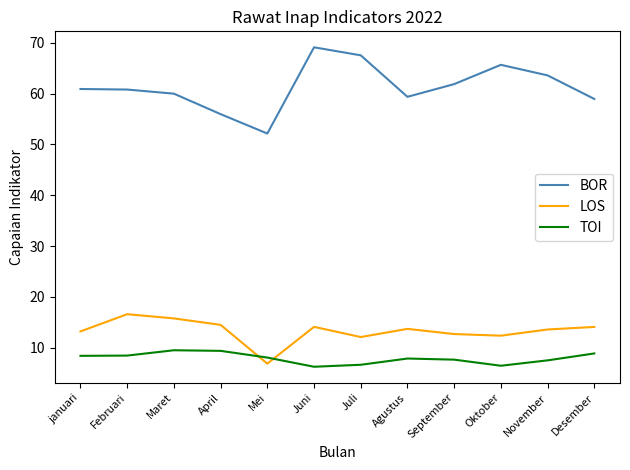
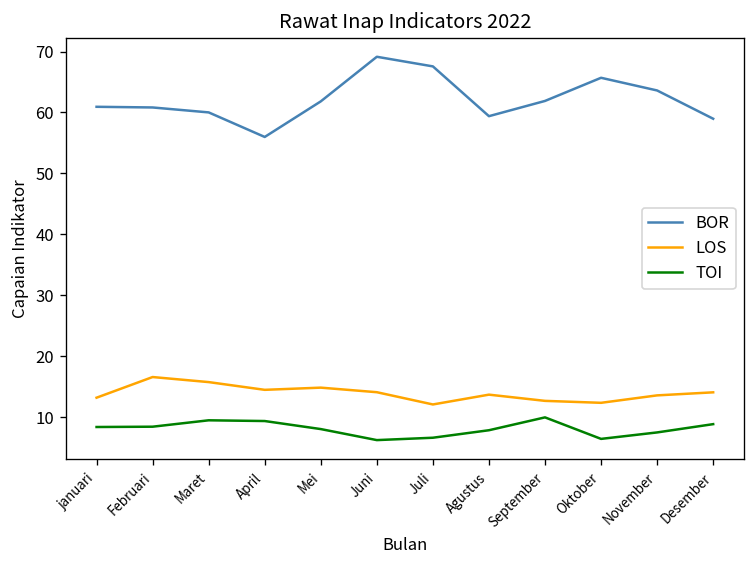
  {
    "BOR": {
      "januari": 61,
      "Februari": 61,
      "Maret": 60,
      "April": 56,
-     "Mei": 52,
+     "Mei": 62,
      "Juni": 69,
      "Juli": 68,
      "Agustus": 59,
      "September": 62,
      "Oktober": 66,
      "November": 64,
      "Desember": 59
    },
    "LOS": {
      "januari": 13,
      "Februari": 17,
      "Maret": 16,
      "April": 14,
-     "Mei": 7,
+     "Mei": 15,
      "Juni": 14,
      "Juli": 12,
      "Agustus": 14,
      "September": 13,
      "Oktober": 12,
      "November": 14,
      "Desember": 14
    },
    "TOI": {
      "januari": 8,
      "Februari": 8,
      "Maret": 9,
      "April": 9,
      "Mei": 8,
      "Juni": 6,
      "Juli": 7,
      "Agustus": 8,
-     "September": 8,
+     "September": 10,
      "Oktober": 6,
      "November": 7,
      "Desember": 9
    }
  }
